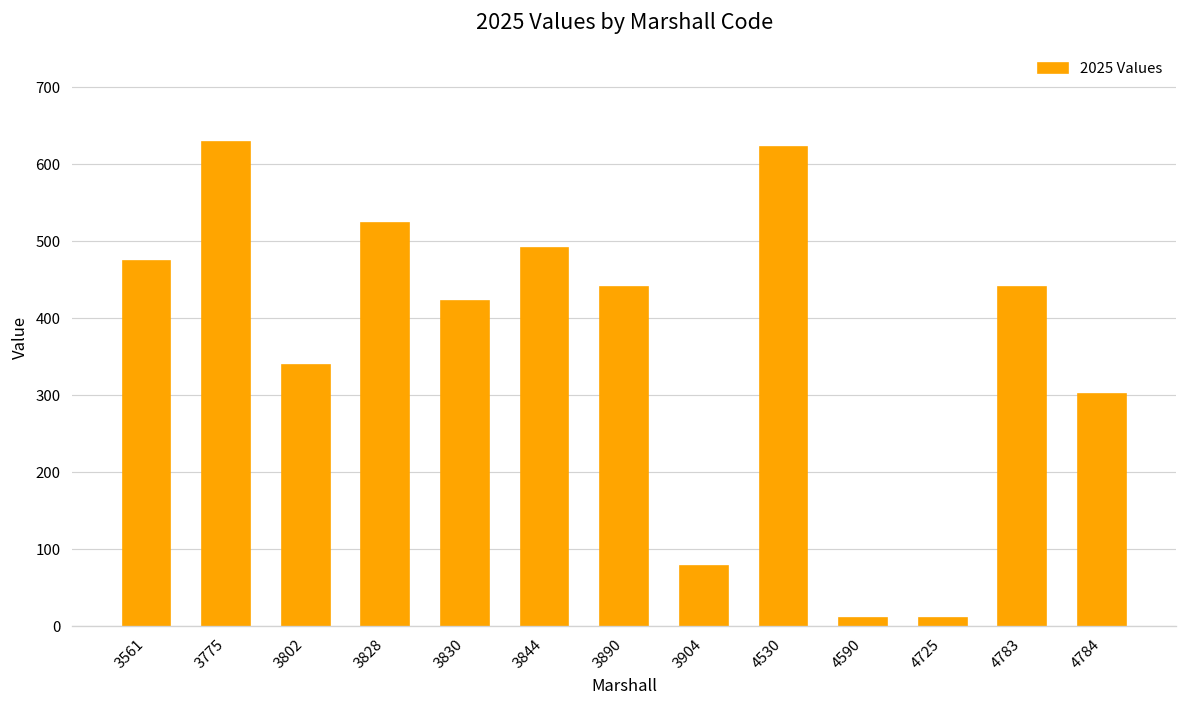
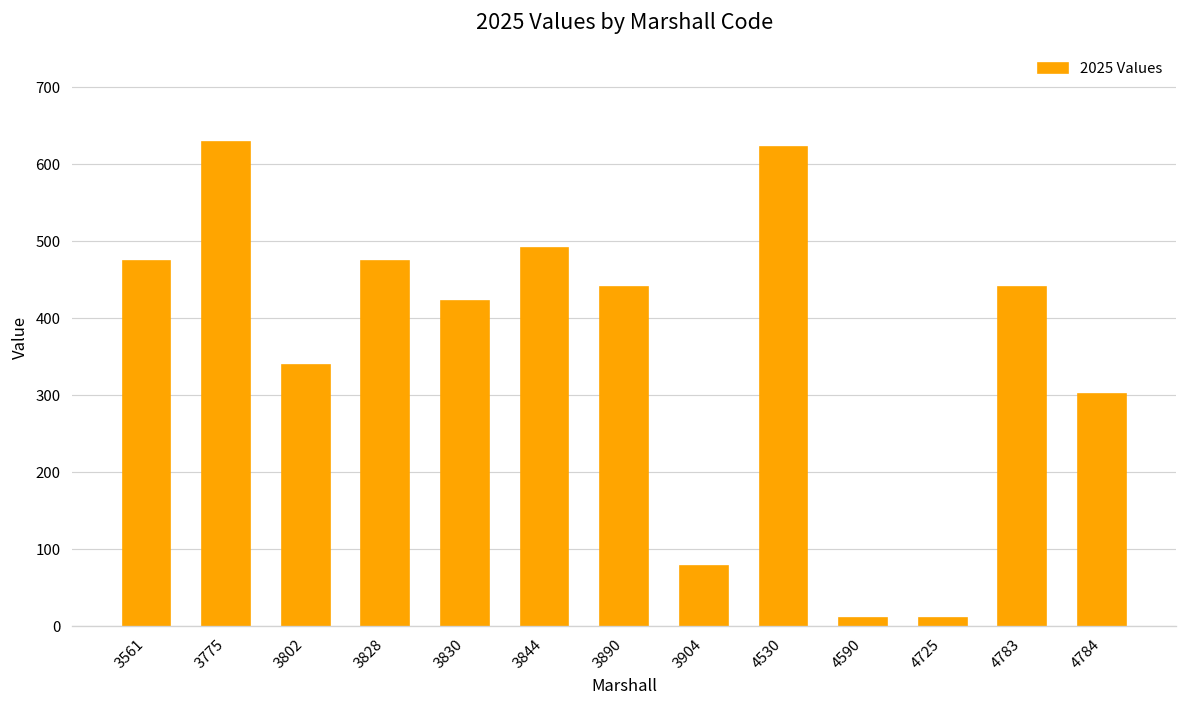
  {
    "3561": 470,
    "3775": 630,
    "3802": 340,
-   "3828": 520,
+   "3828": 470,
    "3830": 420,
    "3844": 490,
    "3890": 440,
    "3904": 80,
    "4530": 620,
    "4590": 10,
    "4725": 10,
    "4783": 440,
    "4784": 300
  }
